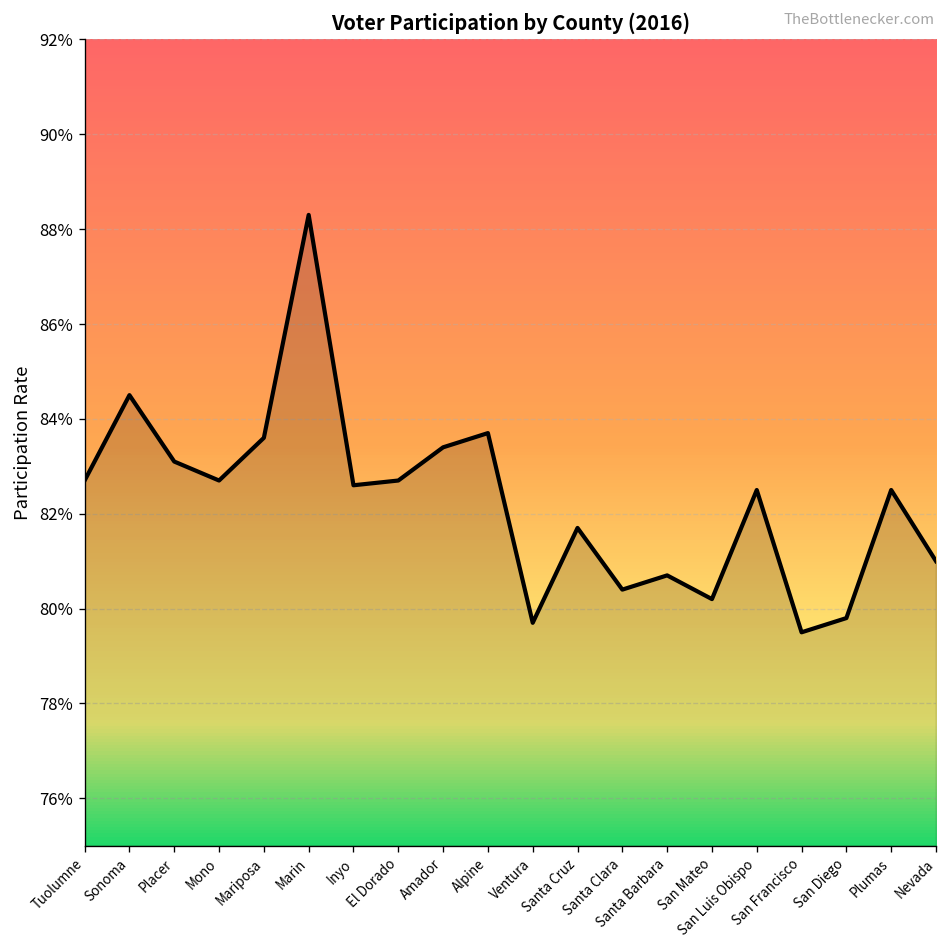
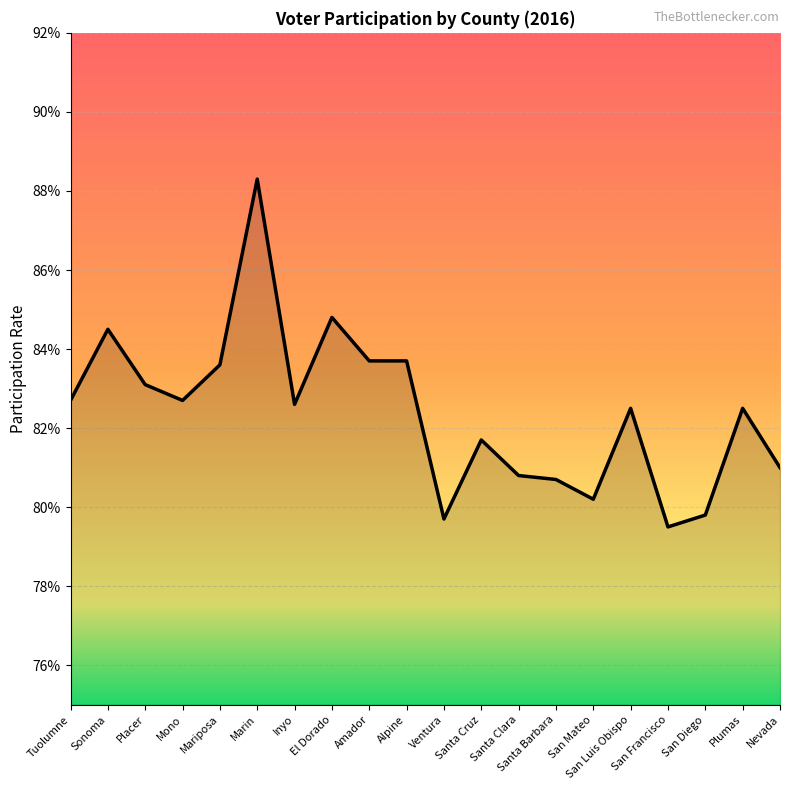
  {
    "Tuolumne": "82.7%",
    "Sonoma": "84.5%",
    "Placer": "83.1%",
    "Mono": "82.7%",
    "Mariposa": "83.6%",
    "Marin": "88.3%",
    "Inyo": "82.6%",
-   "El Dorado": "82.7%",
-   "Amador": "83.4%",
+   "El Dorado": "84.8%",
+   "Amador": "83.7%",
    "Alpine": "83.7%",
    "Ventura": "79.7%",
    "Santa Cruz": "81.7%",
-   "Santa Clara": "80.4%",
+   "Santa Clara": "80.8%",
    "Santa Barbara": "80.7%",
    "San Mateo": "80.2%",
    "San Luis Obispo": "82.5%",
    "San Francisco": "79.5%",
    "San Diego": "79.8%",
    "Plumas": "82.5%",
    "Nevada": "81.0%"
  }
